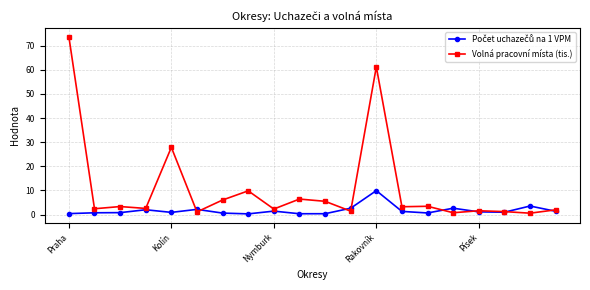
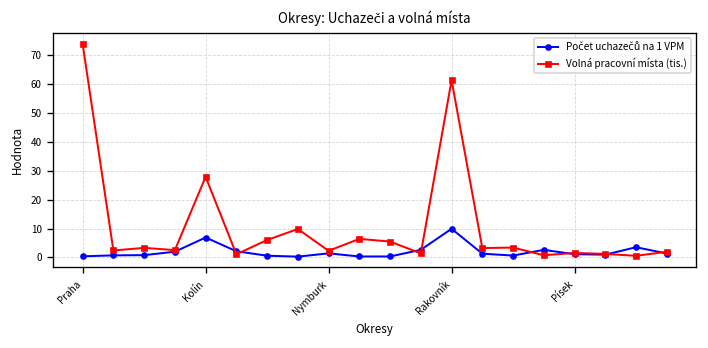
  {
    "Počet uchazečů na 1 VPM": {
      "Praha": 0,
-     "Kolín": 1,
+     "Kolín": 7,
      "Rakovník": 10
    },
    "Volná pracovní místa (tis.)": {
      "Praha": 74,
      "Kolín": 28,
      "Rakovník": 61
    }
  }
